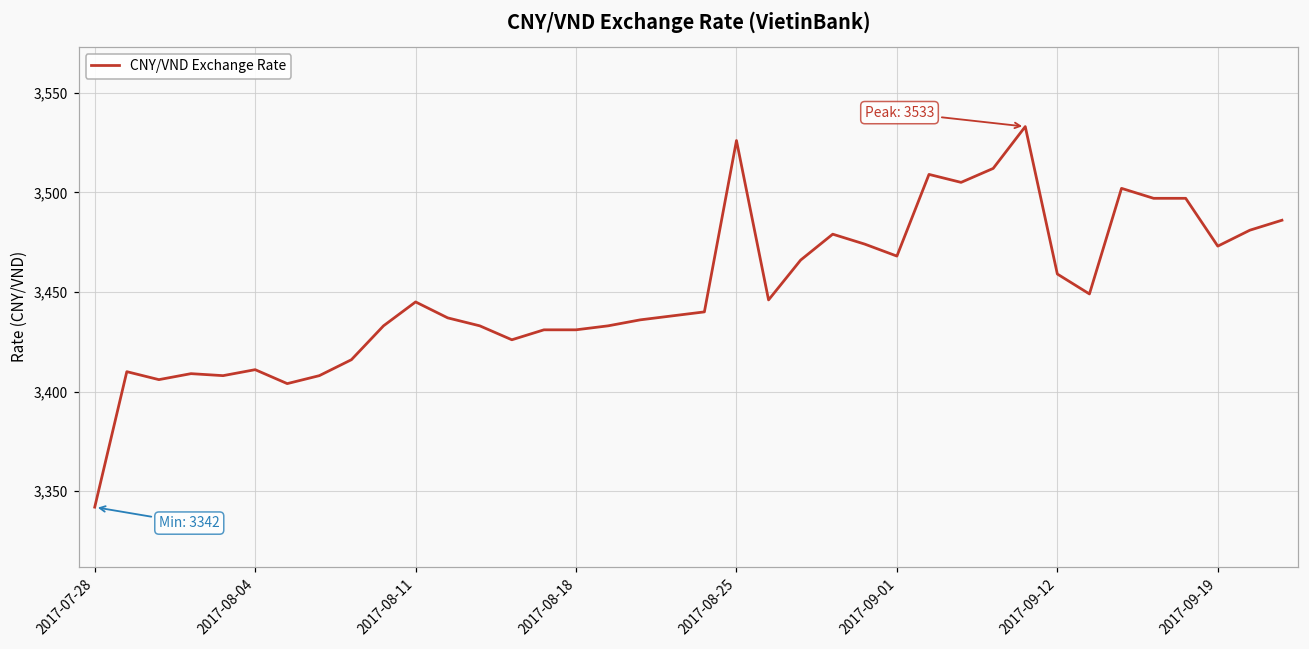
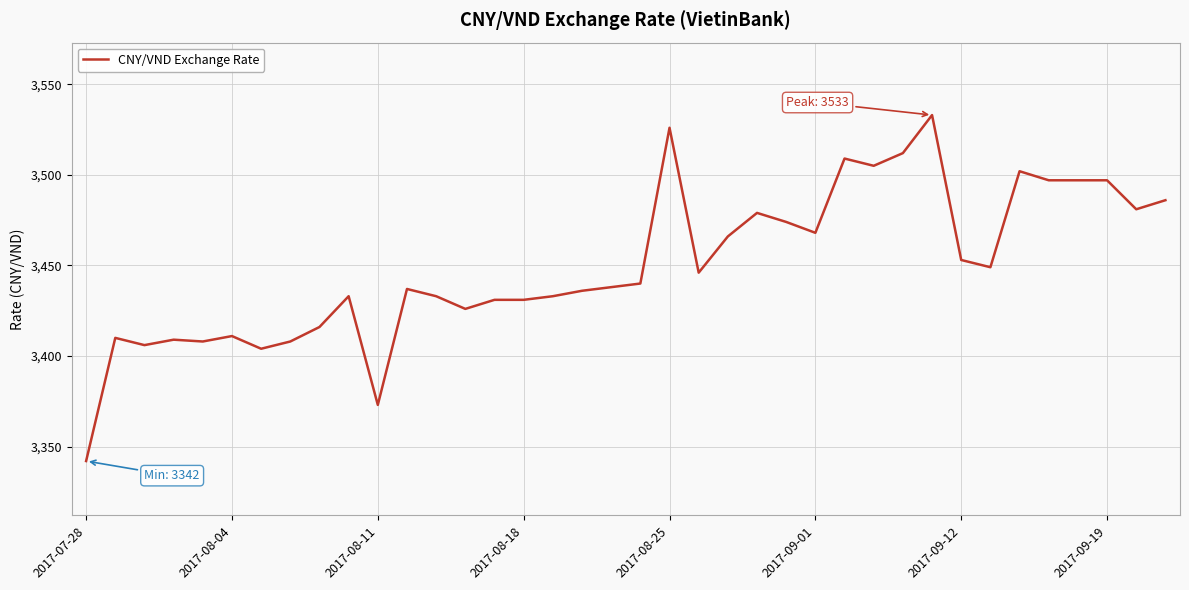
  {
    "2017-08-04": "3,411",
-   "2017-08-11": "3,445",
+   "2017-08-11": "3,373",
    "2017-08-18": "3,431",
    "2017-08-25": "3,526",
    "2017-09-01": "3,468",
-   "2017-09-12": "3,459",
-   "2017-09-19": "3,473"
+   "2017-09-12": "3,453",
+   "2017-09-19": "3,497"
  }
